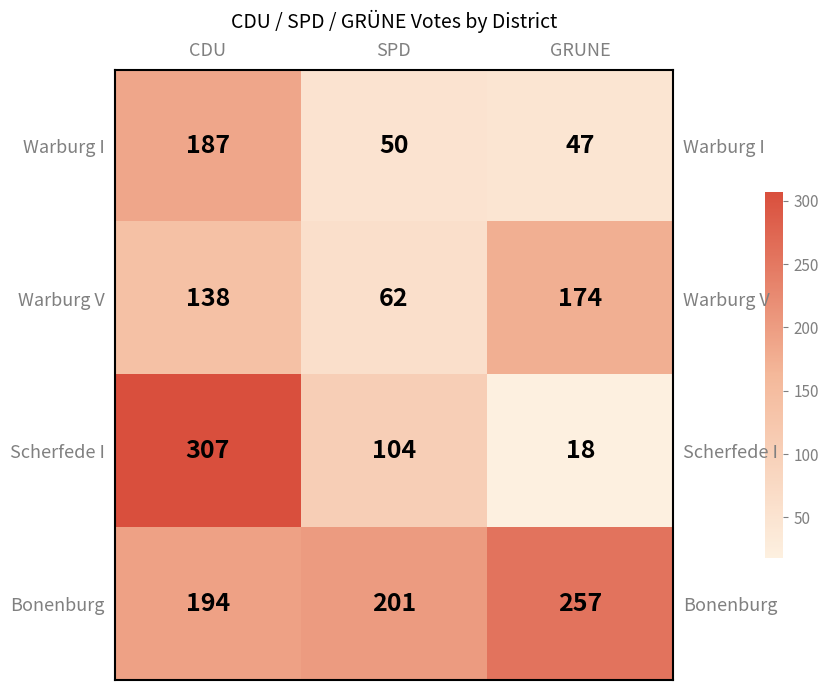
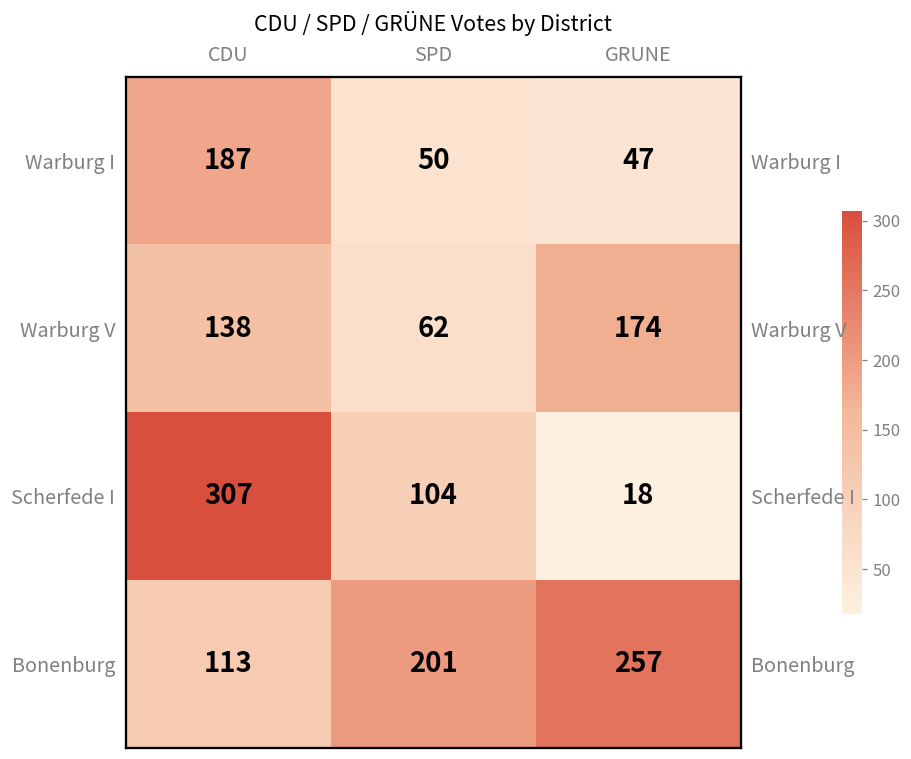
  {
    "Warburg I": {
      "CDU": 187,
      "SPD": 50,
      "GRUNE": 47
    },
    "Warburg V": {
      "CDU": 138,
      "SPD": 62,
      "GRUNE": 174
    },
    "Scherfede I": {
      "CDU": 307,
      "SPD": 104,
      "GRUNE": 18
    },
    "Bonenburg": {
-     "CDU": 194,
+     "CDU": 113,
      "SPD": 201,
      "GRUNE": 257
    }
  }
